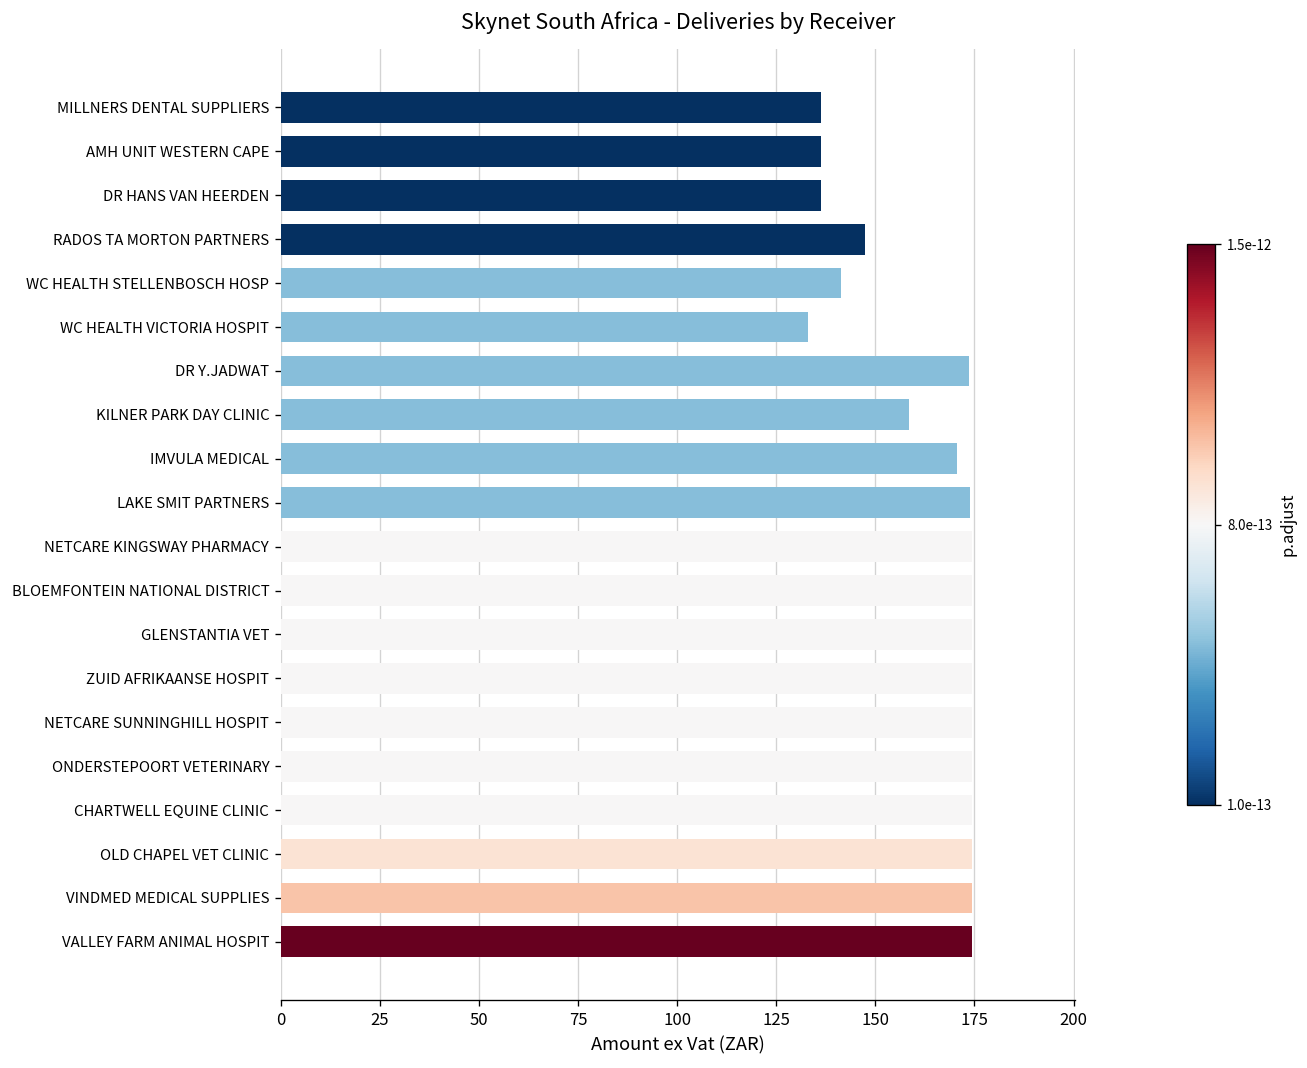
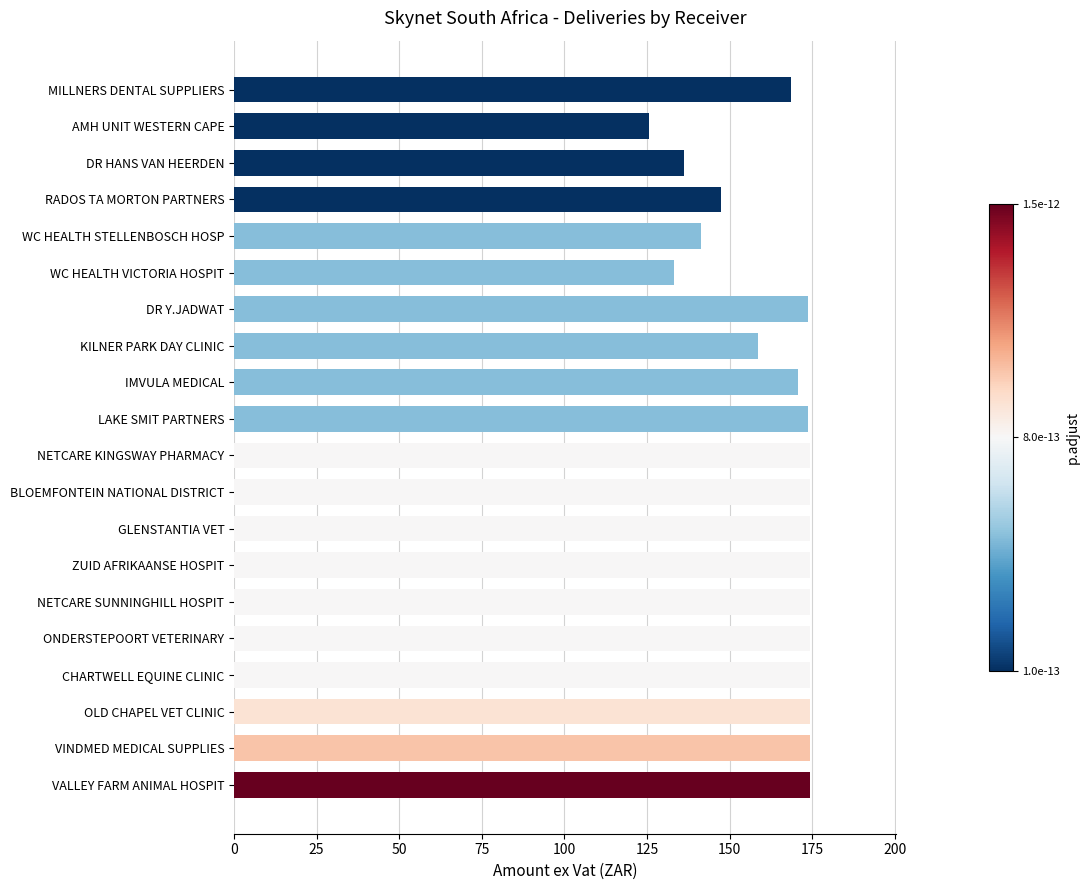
  {
-   "MILLNERS DENTAL SUPPLIERS": 136,
-   "AMH UNIT WESTERN CAPE": 136,
+   "MILLNERS DENTAL SUPPLIERS": 169,
+   "AMH UNIT WESTERN CAPE": 126,
    "DR HANS VAN HEERDEN": 136,
    "RADOS TA MORTON PARTNERS": 147,
    "WC HEALTH STELLENBOSCH HOSP": 141,
    "WC HEALTH VICTORIA HOSPIT": 133,
    "DR Y.JADWAT": 174,
    "KILNER PARK DAY CLINIC": 159,
    "IMVULA MEDICAL": 171,
    "LAKE SMIT PARTNERS": 174,
    "NETCARE KINGSWAY PHARMACY": 174,
    "BLOEMFONTEIN NATIONAL DISTRICT": 174,
    "GLENSTANTIA VET": 174,
    "ZUID AFRIKAANSE HOSPIT": 174,
    "NETCARE SUNNINGHILL HOSPIT": 174,
    "ONDERSTEPOORT VETERINARY": 174,
    "CHARTWELL EQUINE CLINIC": 174,
    "OLD CHAPEL VET CLINIC": 174,
    "VINDMED MEDICAL SUPPLIES": 174,
    "VALLEY FARM ANIMAL HOSPIT": 174
  }
